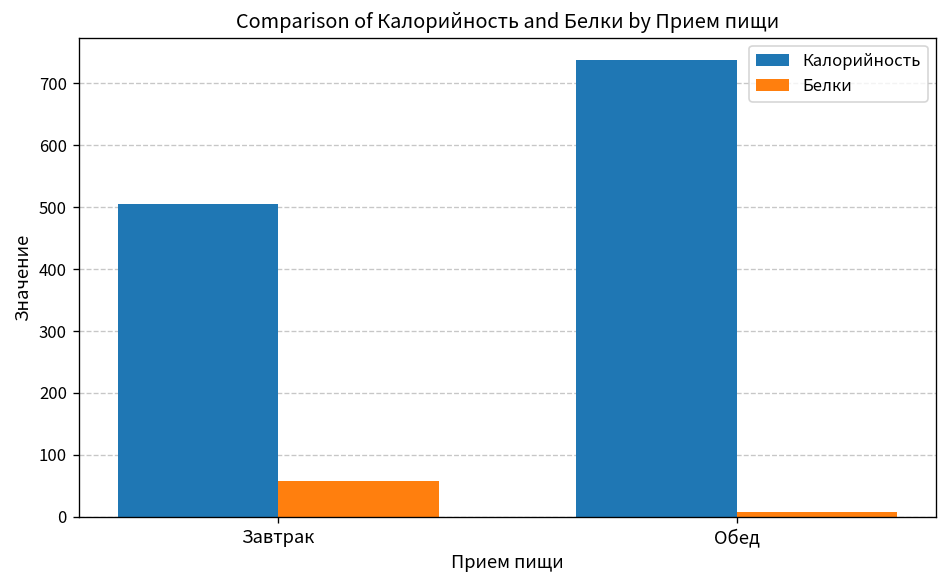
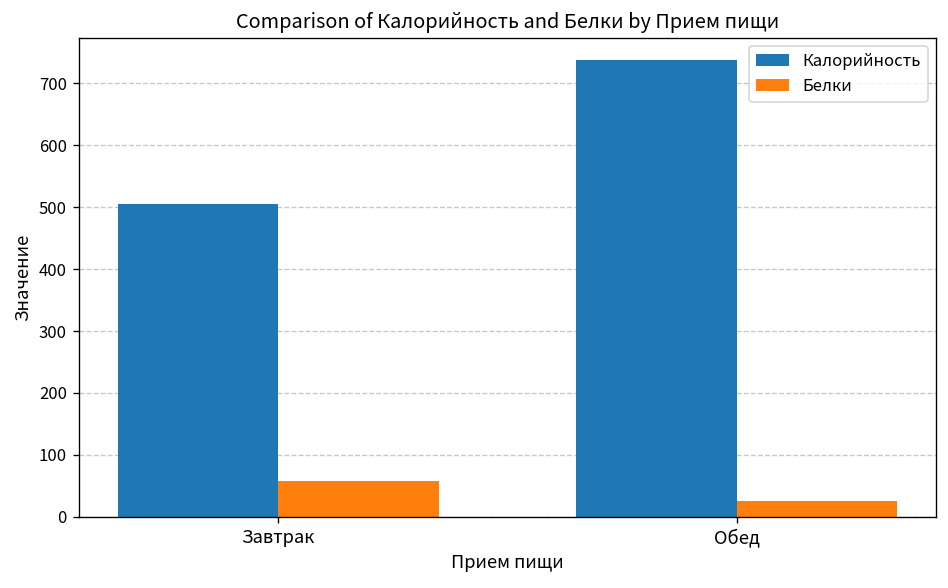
  {
    "Калорийность": {
      "Завтрак": 500,
      "Обед": 740
    },
    "Белки": {
      "Завтрак": 60,
-     "Обед": 10
+     "Обед": 30
    }
  }
